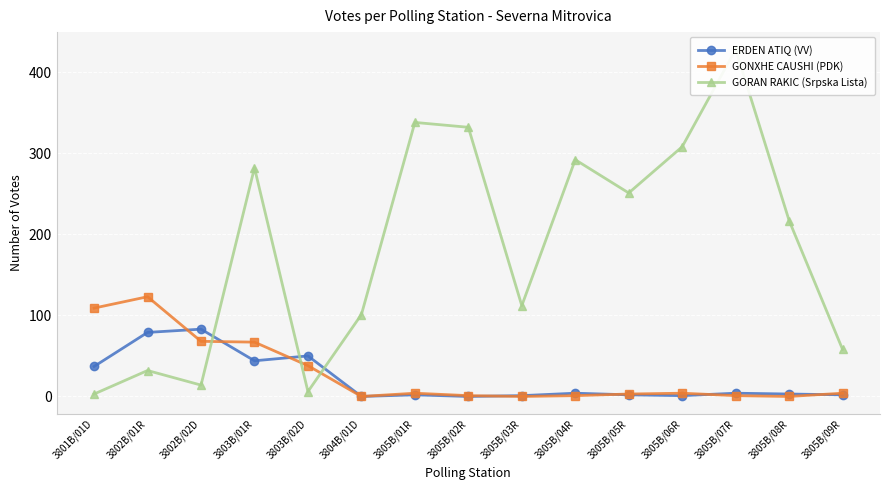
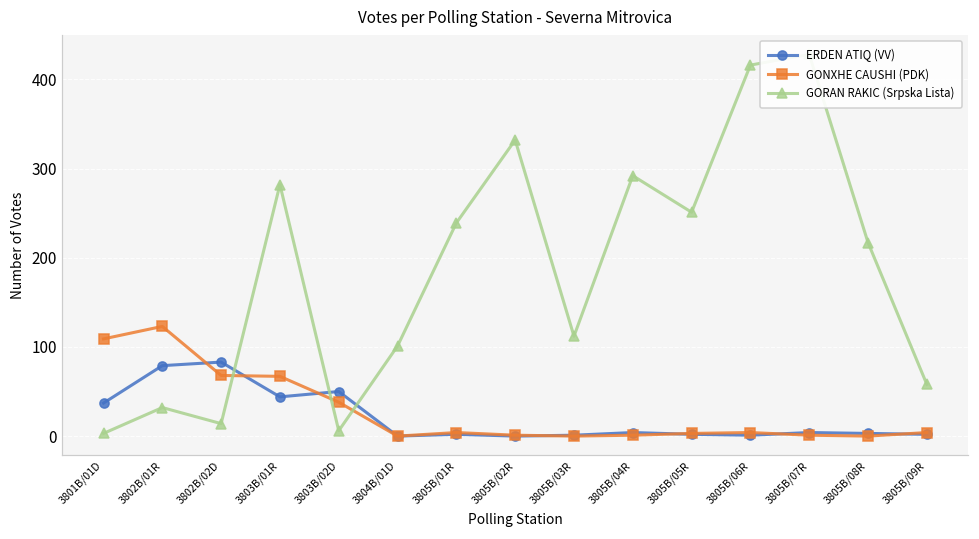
  {
    "ERDEN ATIQ (VV)": {
      "3801B/01D": 40,
      "3802B/01R": 80,
      "3802B/02D": 80,
      "3803B/01R": 40,
      "3803B/02D": 50
    },
    "GONXHE CAUSHI (PDK)": {
      "3801B/01D": 110,
      "3802B/01R": 120,
      "3802B/02D": 70,
      "3803B/01R": 70,
      "3803B/02D": 40
    },
    "GORAN RAKIC (Srpska Lista)": {
      "3801B/01D": 0,
      "3802B/01R": 30,
      "3802B/02D": 10,
      "3803B/01R": 280,
      "3803B/02D": 10,
      "3804B/01D": 100,
-     "3805B/01R": 340,
+     "3805B/01R": 240,
      "3805B/02R": 330,
      "3805B/03R": 110,
      "3805B/04R": 290,
      "3805B/05R": 250,
-     "3805B/06R": 310,
+     "3805B/06R": 420,
      "3805B/08R": 220,
      "3805B/09R": 60
    }
  }
